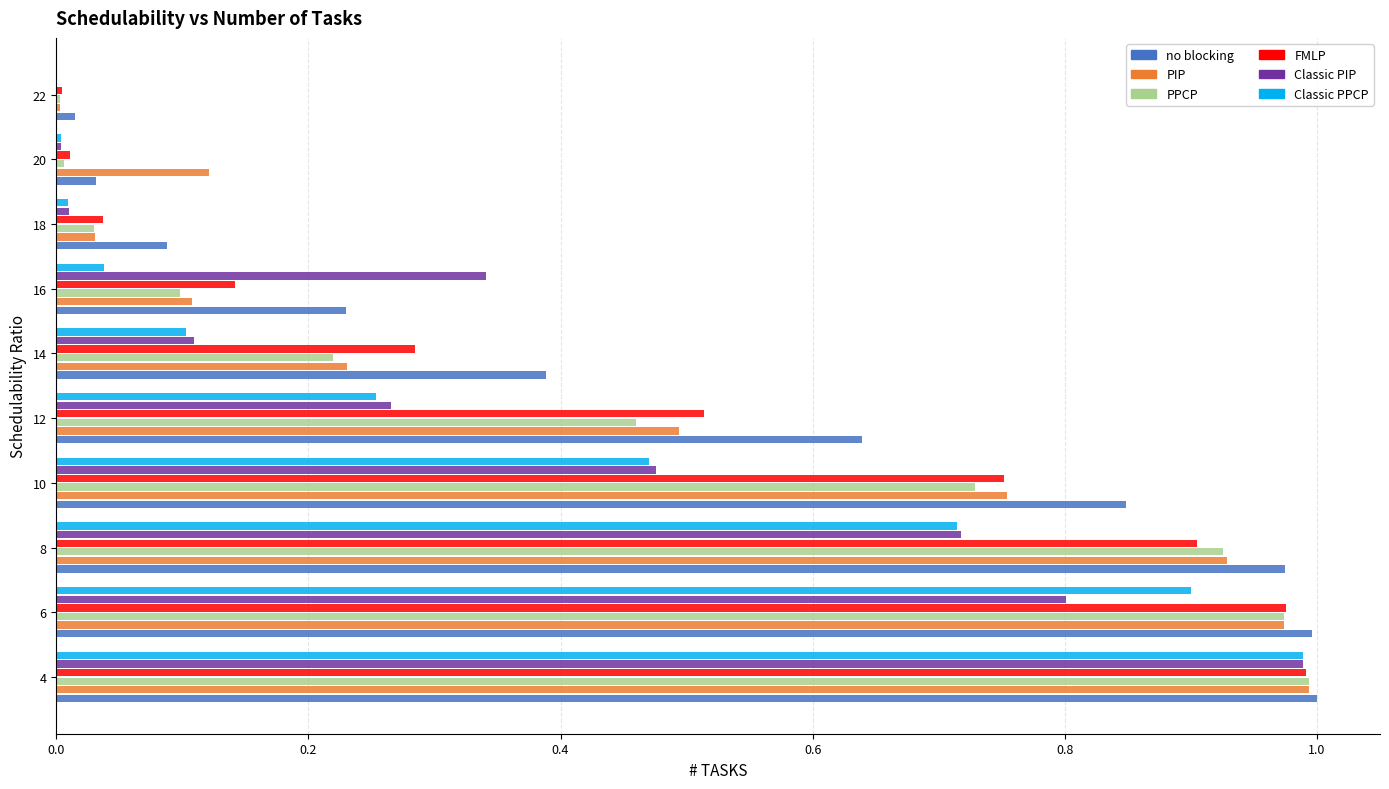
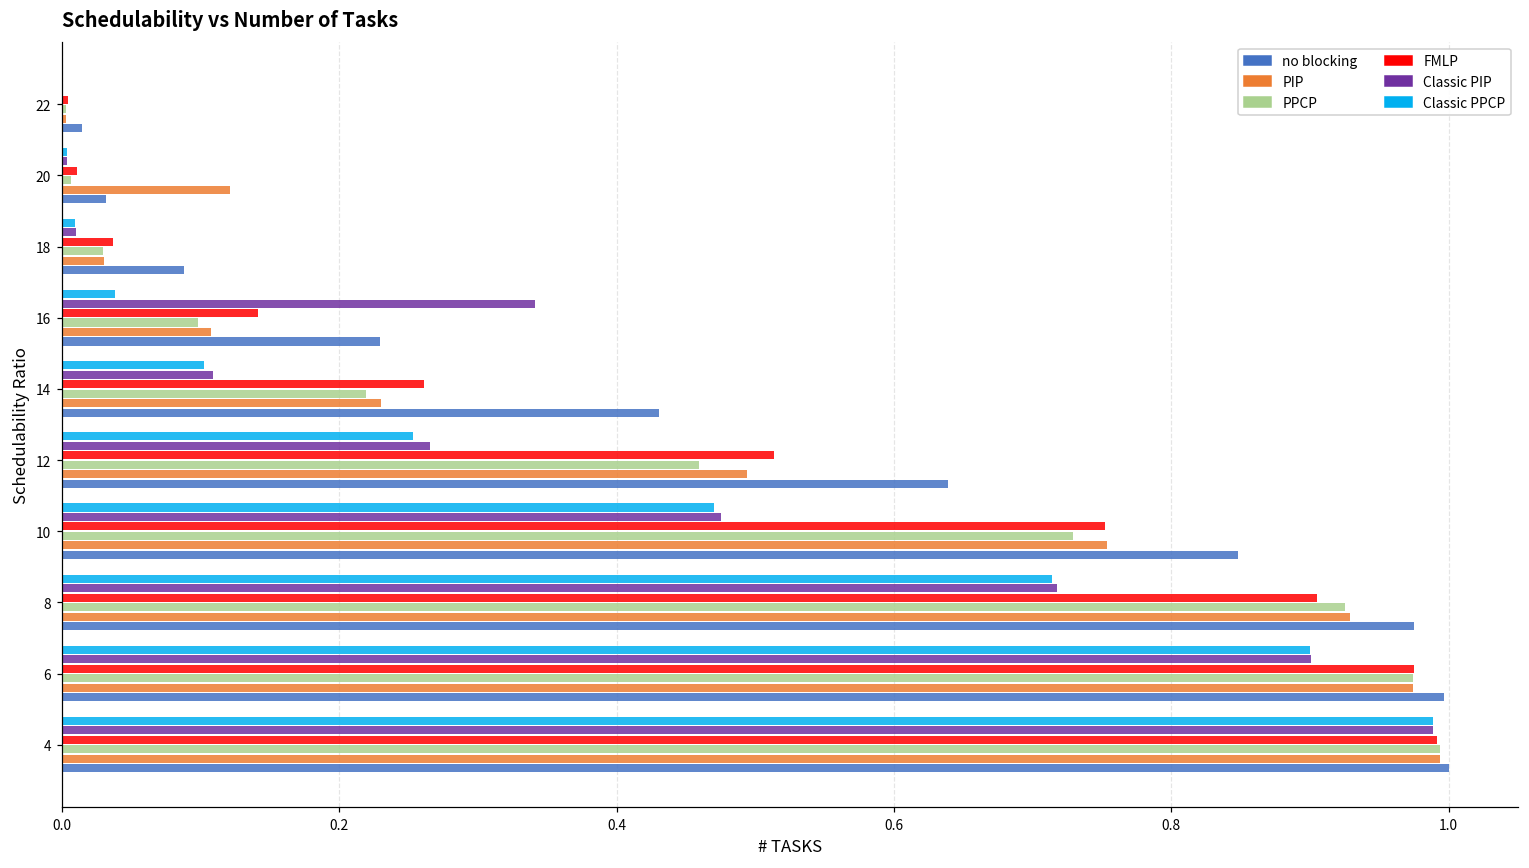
  {
    "no blocking": {
      "22": 0.015,
      "20": 0.031,
      "18": 0.088,
      "16": 0.229,
-     "14": 0.389,
+     "14": 0.430,
      "12": 0.639,
      "10": 0.848,
      "8": 0.975,
      "6": 0.996,
      "4": 1.000
    },
    "PIP": {
      "22": 0.003,
      "20": 0.121,
      "18": 0.031,
      "16": 0.107,
      "14": 0.230,
      "12": 0.494,
      "10": 0.754,
      "8": 0.929,
      "6": 0.974,
      "4": 0.994
    },
    "PPCP": {
      "22": 0.003,
      "20": 0.006,
      "18": 0.030,
      "16": 0.098,
      "14": 0.219,
      "12": 0.460,
      "10": 0.729,
      "8": 0.925,
      "6": 0.974,
      "4": 0.994
    },
    "FMLP": {
      "22": 0.005,
      "20": 0.011,
      "18": 0.037,
      "16": 0.142,
-     "14": 0.284,
+     "14": 0.261,
      "12": 0.513,
      "10": 0.752,
      "8": 0.905,
      "6": 0.975,
      "4": 0.992
    },
    "Classic PIP": {
      "20": 0.004,
      "18": 0.010,
      "16": 0.341,
      "14": 0.109,
      "12": 0.265,
      "10": 0.475,
      "8": 0.718,
-     "6": 0.801,
+     "6": 0.901,
      "4": 0.989
    },
    "Classic PPCP": {
      "20": 0.004,
      "18": 0.009,
      "16": 0.038,
      "14": 0.103,
      "12": 0.253,
      "10": 0.470,
      "8": 0.714,
      "6": 0.900,
      "4": 0.989
    }
  }
